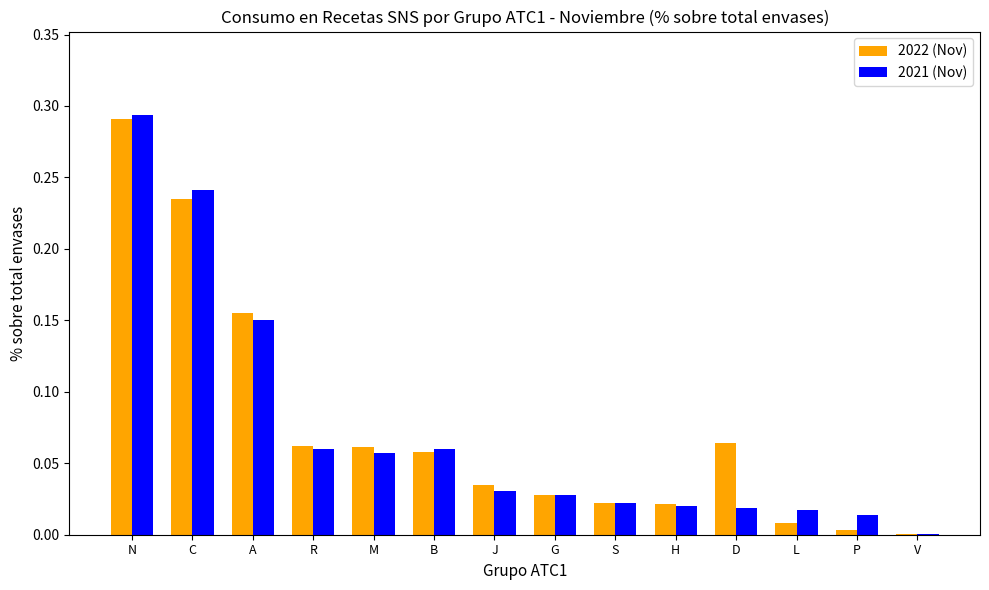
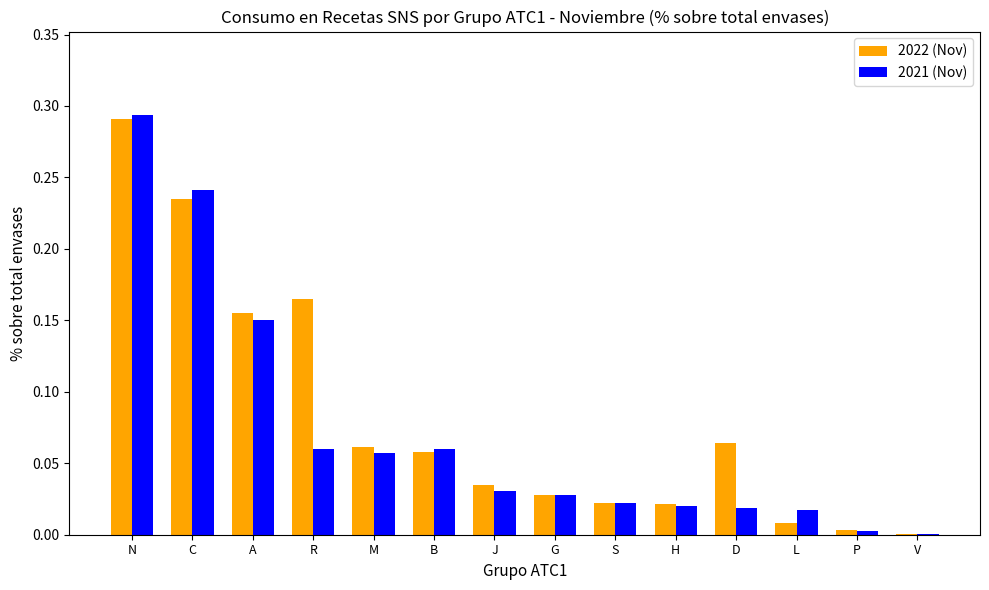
  {
    "2022 (Nov)": {
      "N": 0.291,
      "C": 0.235,
      "A": 0.155,
-     "R": 0.062,
+     "R": 0.165,
      "M": 0.061,
      "B": 0.058,
      "J": 0.035,
      "G": 0.028,
      "S": 0.022,
      "H": 0.021,
      "D": 0.064,
      "L": 0.008,
      "P": 0.004
    },
    "2021 (Nov)": {
      "N": 0.293,
      "C": 0.242,
      "A": 0.150,
      "R": 0.060,
      "M": 0.057,
      "B": 0.060,
      "J": 0.030,
      "G": 0.028,
      "S": 0.022,
      "H": 0.020,
      "D": 0.019,
      "L": 0.017,
-     "P": 0.014
+     "P": 0.003
    }
  }
